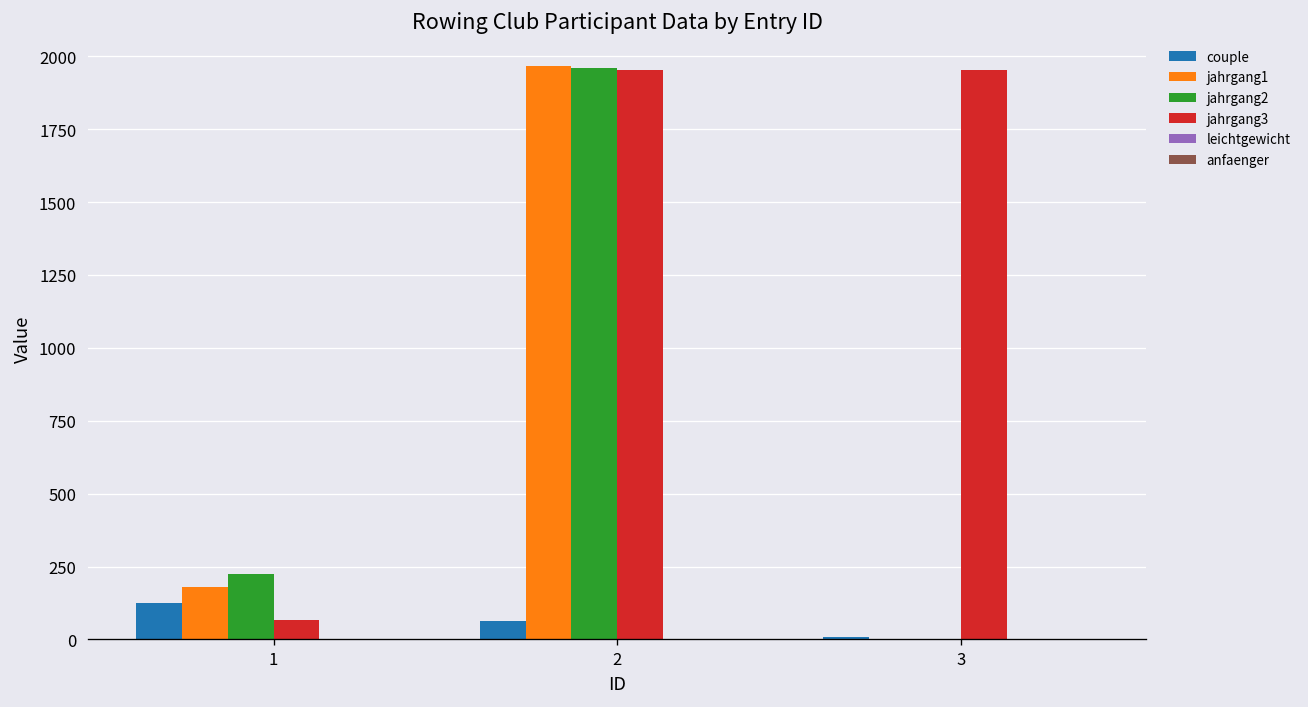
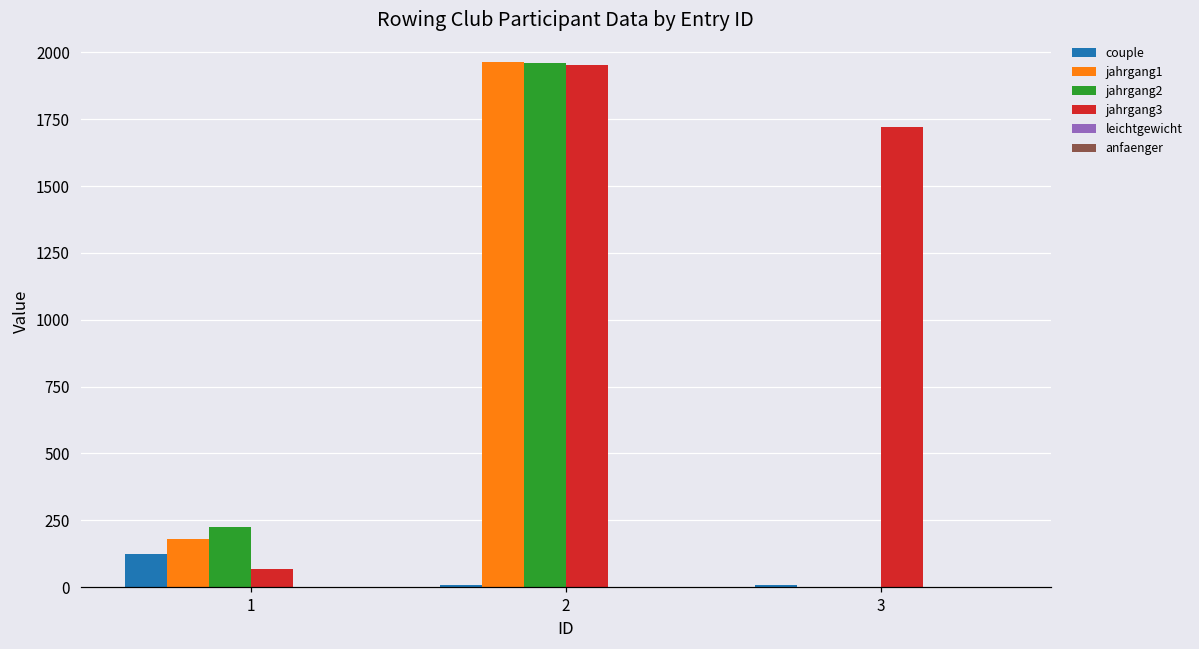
  {
    "couple": {
      "1": 130,
-     "2": 60
+     "2": 10
    },
    "jahrgang1": {
      "1": 180,
      "2": 1970,
      "3": 0
    },
    "jahrgang2": {
      "1": 220,
      "2": 1960,
      "3": 0
    },
    "jahrgang3": {
      "1": 70,
      "2": 1950,
-     "3": 1950
+     "3": 1720
    },
    "leichtgewicht": {
      "1": 0,
      "2": 0,
      "3": 0
    },
    "anfaenger": {
      "1": 0,
      "2": 0,
      "3": 0
    }
  }
